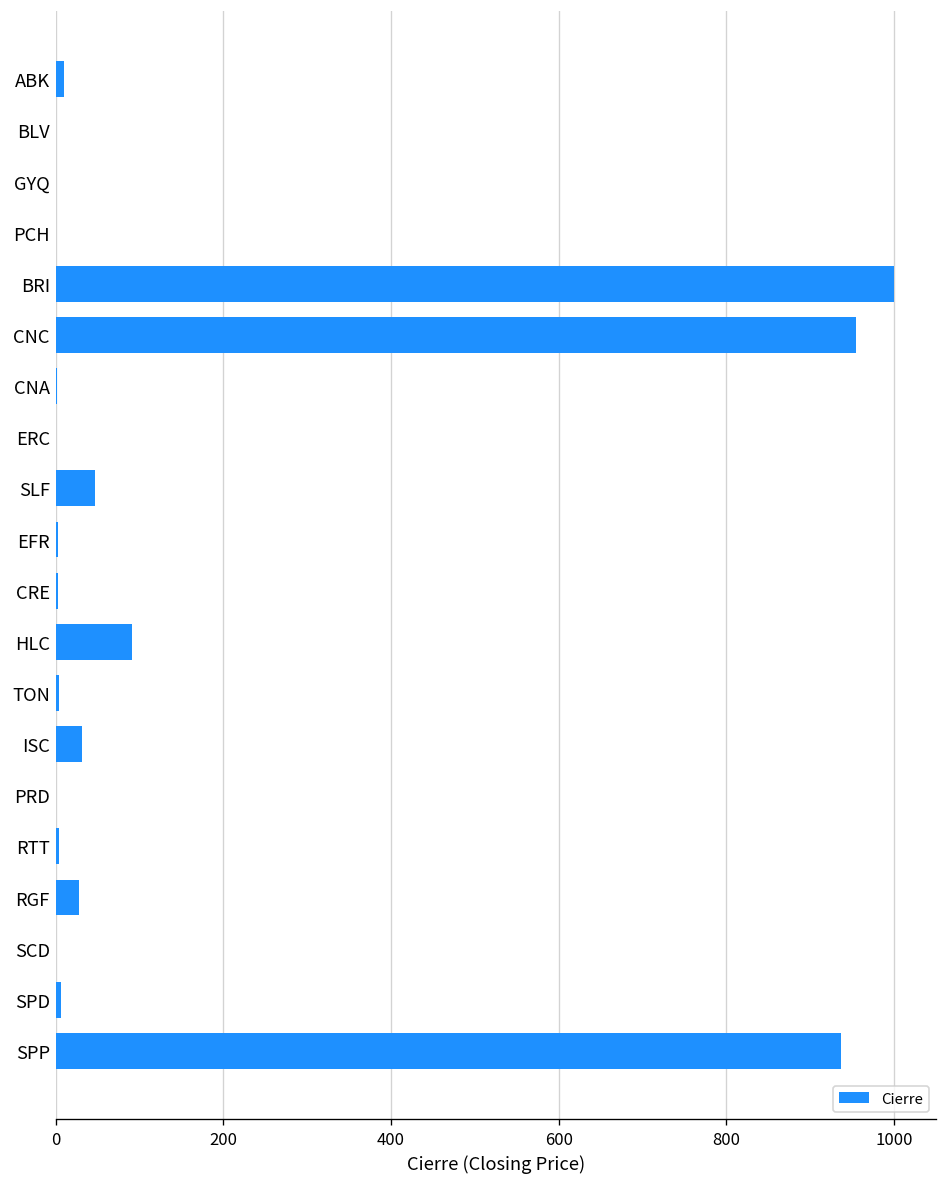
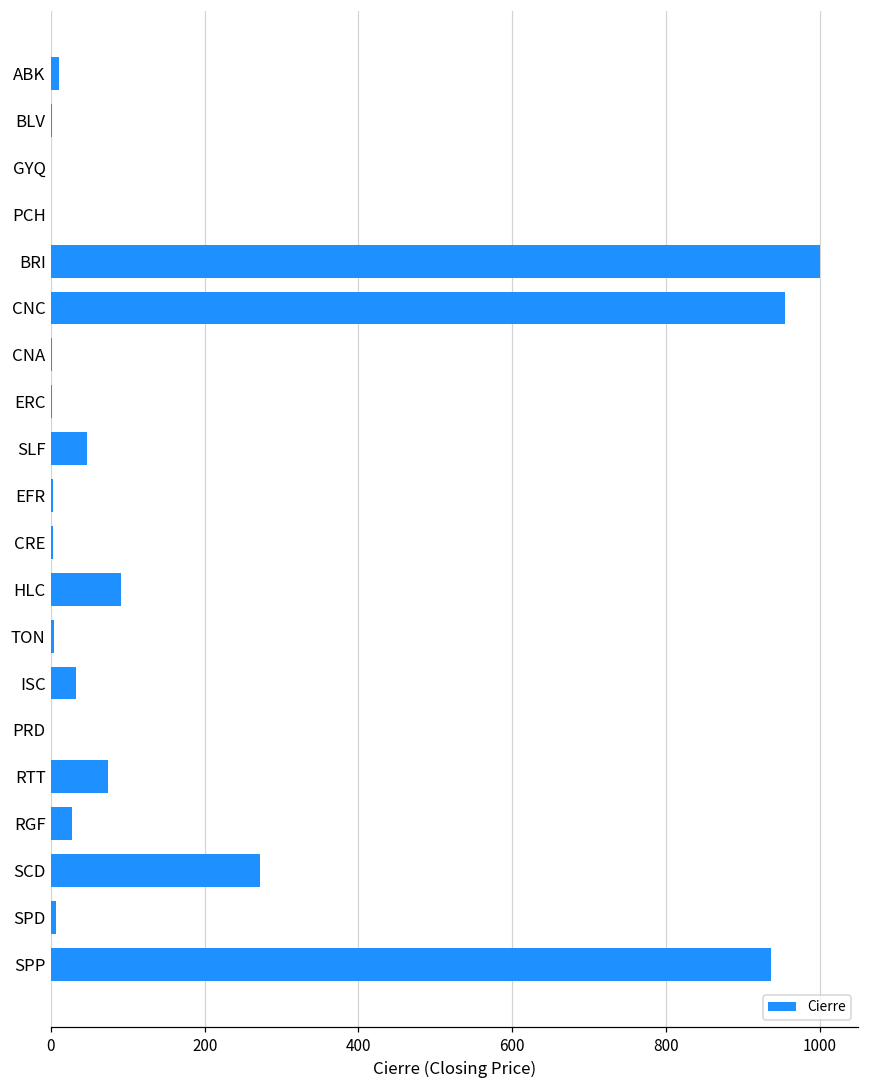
  {
    "ABK": 10,
    "BRI": 1000,
    "CNC": 960,
    "SLF": 50,
    "HLC": 90,
    "TON": 0,
    "ISC": 30,
-   "RTT": 0,
+   "RTT": 70,
    "RGF": 30,
-   "SCD": 0,
+   "SCD": 270,
    "SPD": 10,
    "SPP": 940
  }
